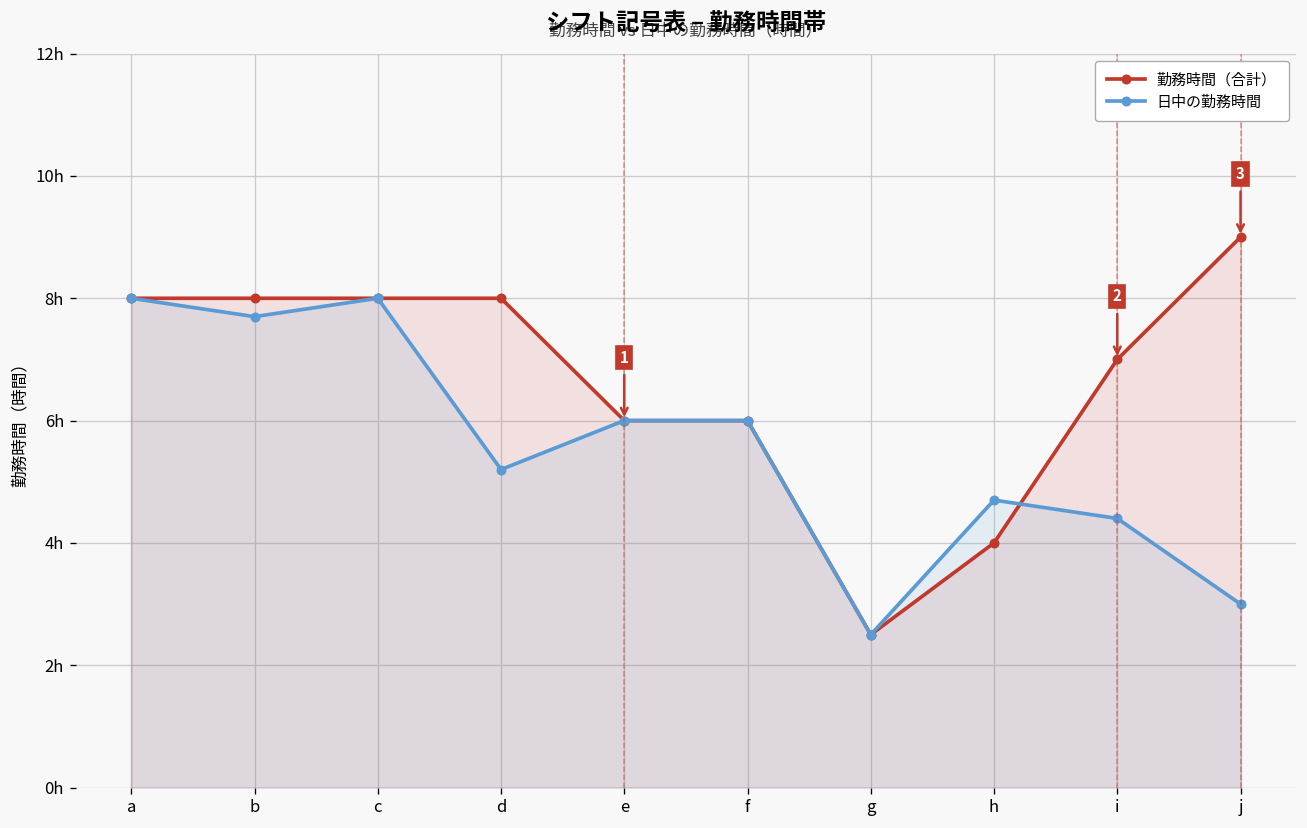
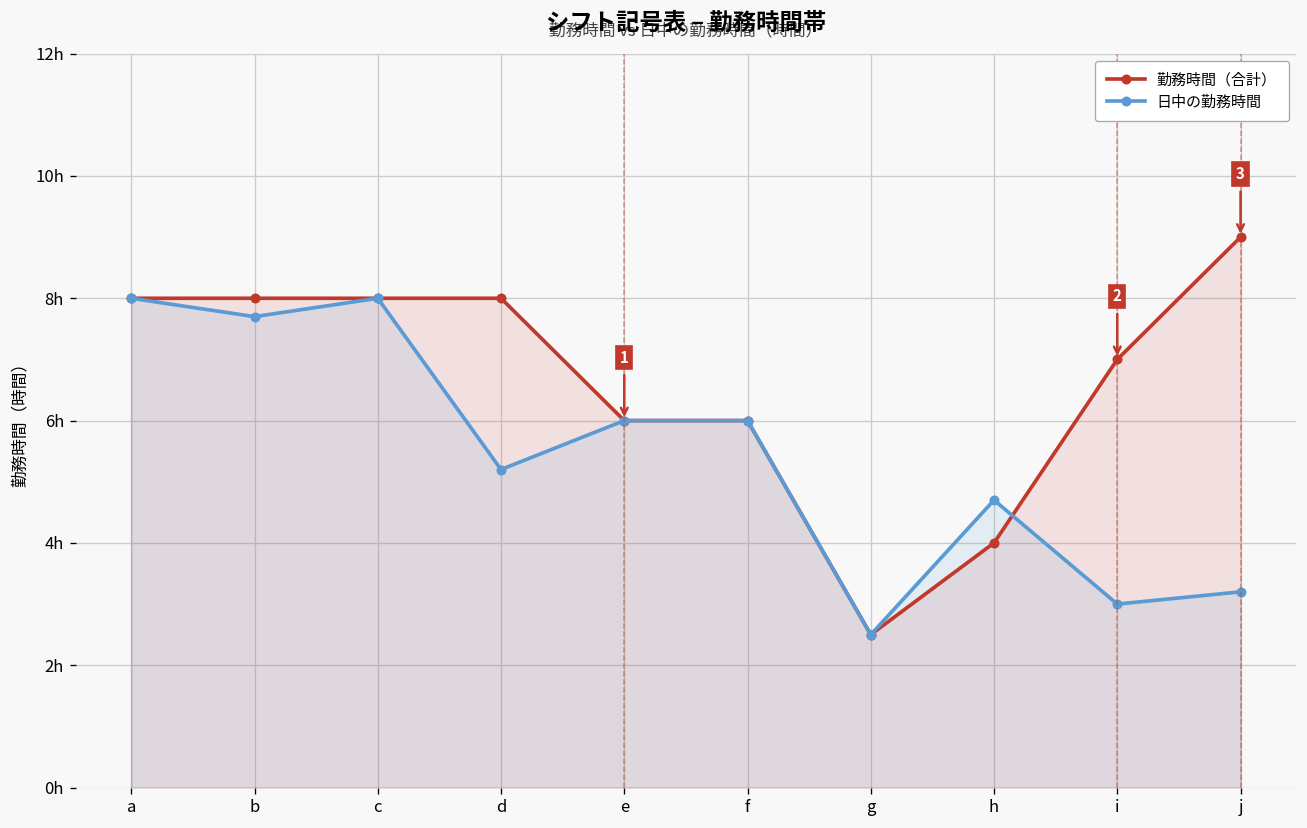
  {
    "日中の勤務時間": {
      "b": "7.7h",
      "d": "5.2h",
      "h": "4.7h",
-     "i": "4.4h",
-     "j": "3.0h"
+     "i": "3.0h",
+     "j": "3.2h"
    }
  }
